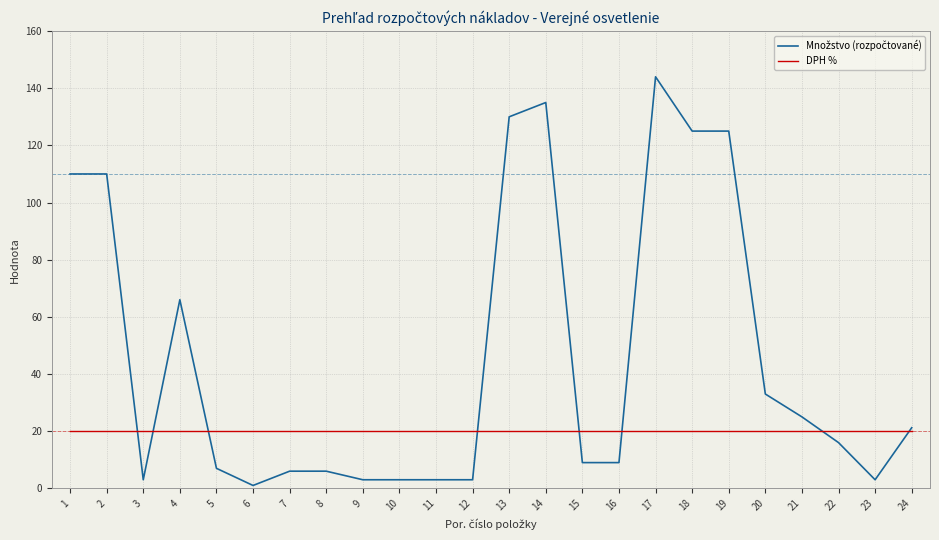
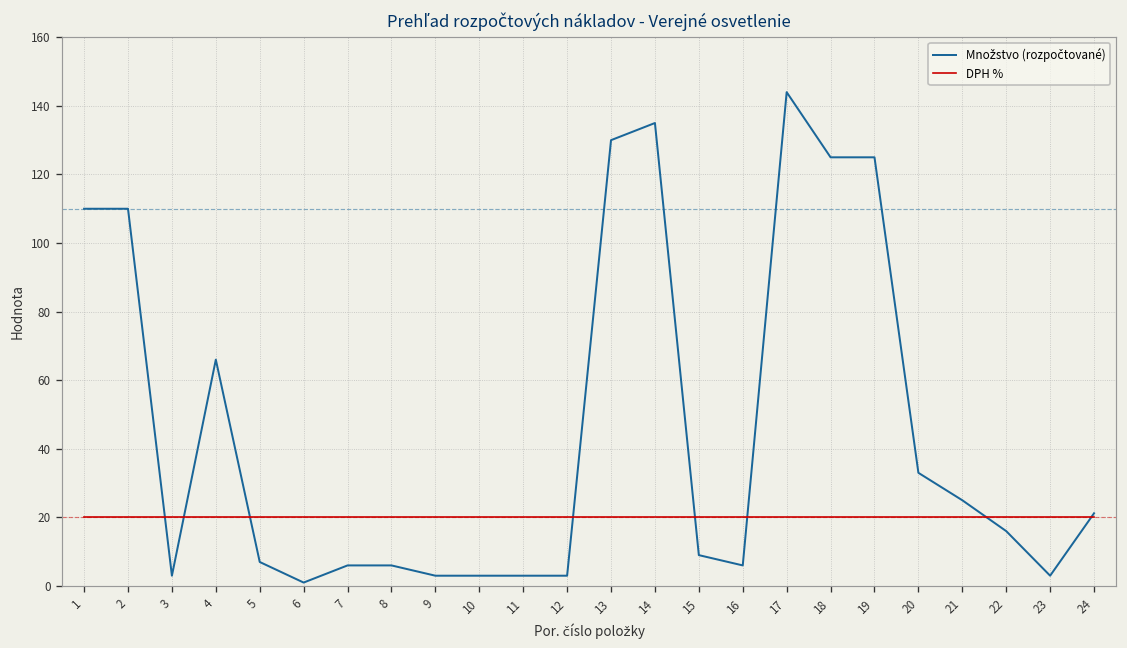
  {
    "Množstvo (rozpočtované)": {
      "1": 110,
      "2": 110,
      "3": 3,
      "4": 66,
      "5": 7,
      "6": 1,
      "7": 6,
      "8": 6,
      "9": 3,
      "10": 3,
      "11": 3,
      "12": 3,
      "13": 130,
      "14": 135,
      "15": 9,
-     "16": 9,
+     "16": 6,
      "17": 144,
      "18": 125,
      "19": 125,
      "20": 33,
      "21": 25,
      "22": 16,
      "23": 3,
      "24": 21
    },
    "DPH %": {
      "1": 20,
      "2": 20,
      "3": 20,
      "4": 20,
      "5": 20,
      "6": 20,
      "7": 20,
      "8": 20,
      "9": 20,
      "10": 20,
      "11": 20,
      "12": 20,
      "13": 20,
      "14": 20,
      "15": 20,
      "16": 20,
      "17": 20,
      "18": 20,
      "19": 20,
      "20": 20,
      "21": 20,
      "22": 20,
      "23": 20,
      "24": 20
    }
  }
